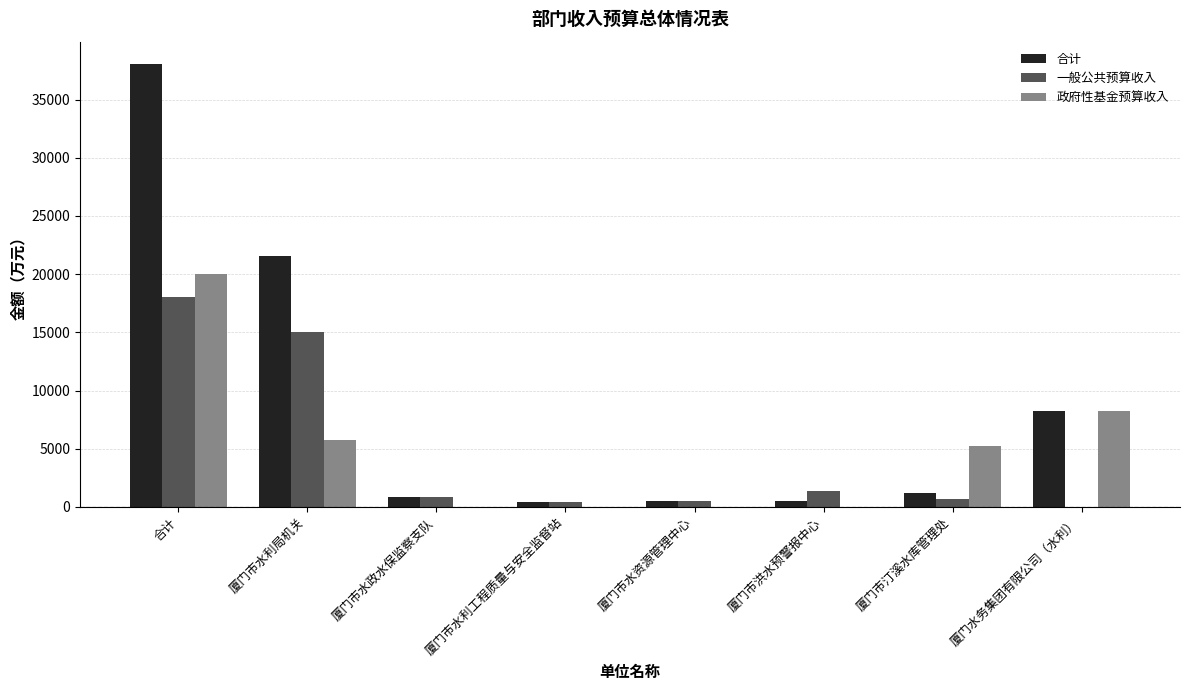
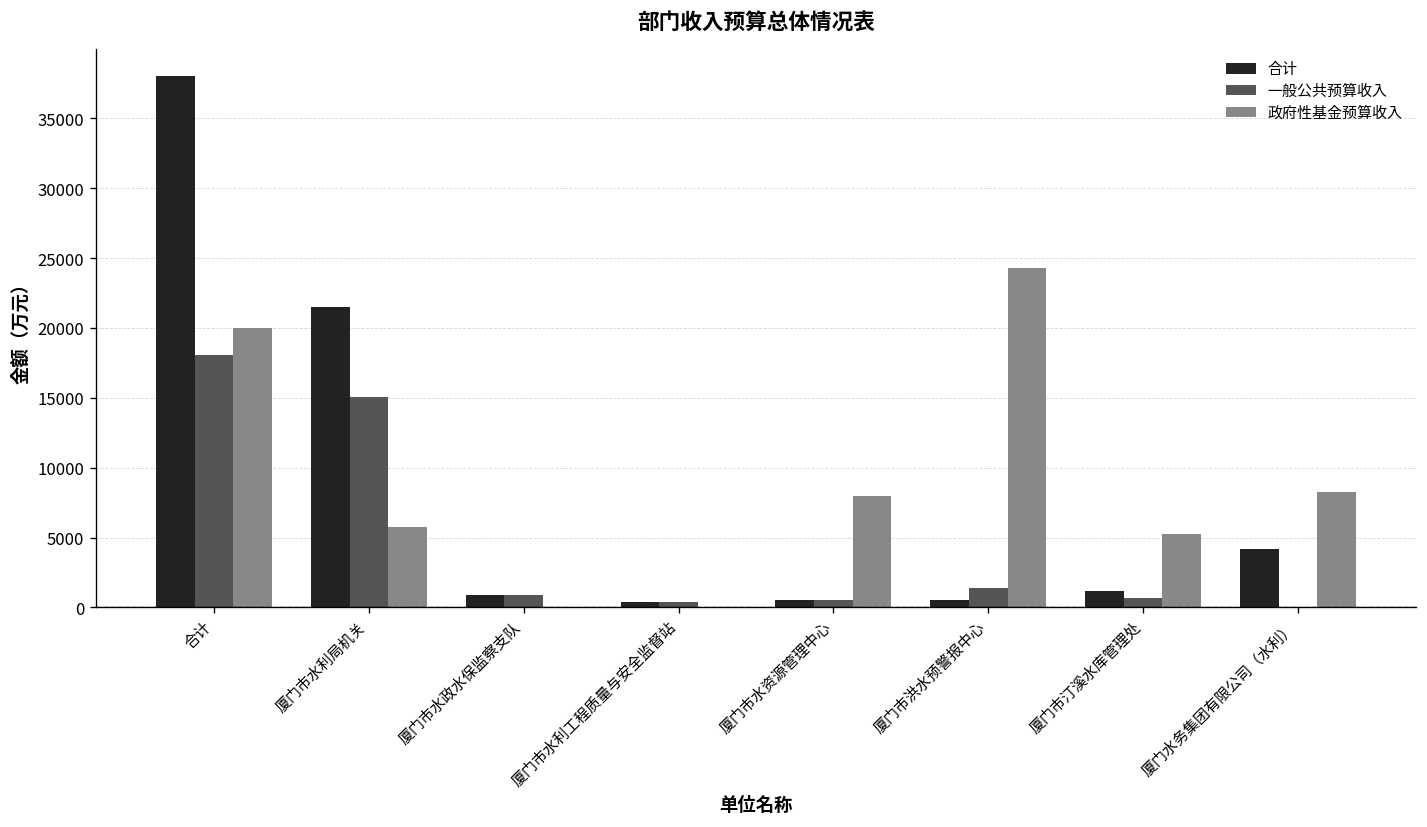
  {
    "合计": {
      "合计": 38100,
      "厦门市水利局机关": 21500,
      "厦门市水政水保监察支队": 900,
      "厦门市水利工程质量与安全监督站": 400,
      "厦门市水资源管理中心": 500,
      "厦门市洪水预警报中心": 500,
      "厦门市汀溪水库管理处": 1200,
-     "厦门水务集团有限公司（水利）": 8300
+     "厦门水务集团有限公司（水利）": 4200
    },
    "一般公共预算收入": {
      "合计": 18100,
      "厦门市水利局机关": 15000,
      "厦门市水政水保监察支队": 900,
      "厦门市水利工程质量与安全监督站": 400,
      "厦门市水资源管理中心": 500,
      "厦门市洪水预警报中心": 1400,
      "厦门市汀溪水库管理处": 700,
      "厦门水务集团有限公司（水利）": 0
    },
    "政府性基金预算收入": {
      "合计": 20000,
      "厦门市水利局机关": 5800,
      "厦门市水政水保监察支队": 0,
      "厦门市水利工程质量与安全监督站": 0,
-     "厦门市水资源管理中心": 0,
-     "厦门市洪水预警报中心": 0,
+     "厦门市水资源管理中心": 8000,
+     "厦门市洪水预警报中心": 24300,
      "厦门市汀溪水库管理处": 5300,
      "厦门水务集团有限公司（水利）": 8300
    }
  }
